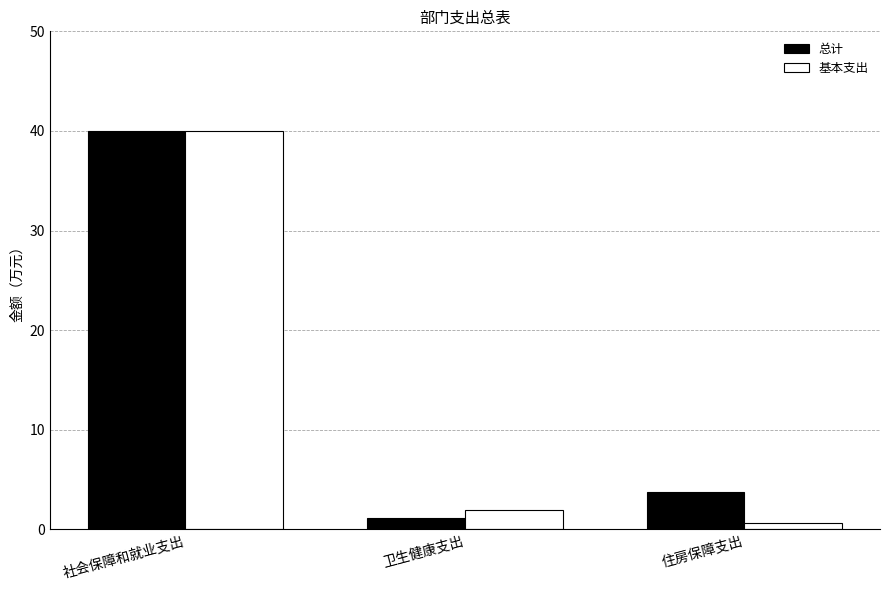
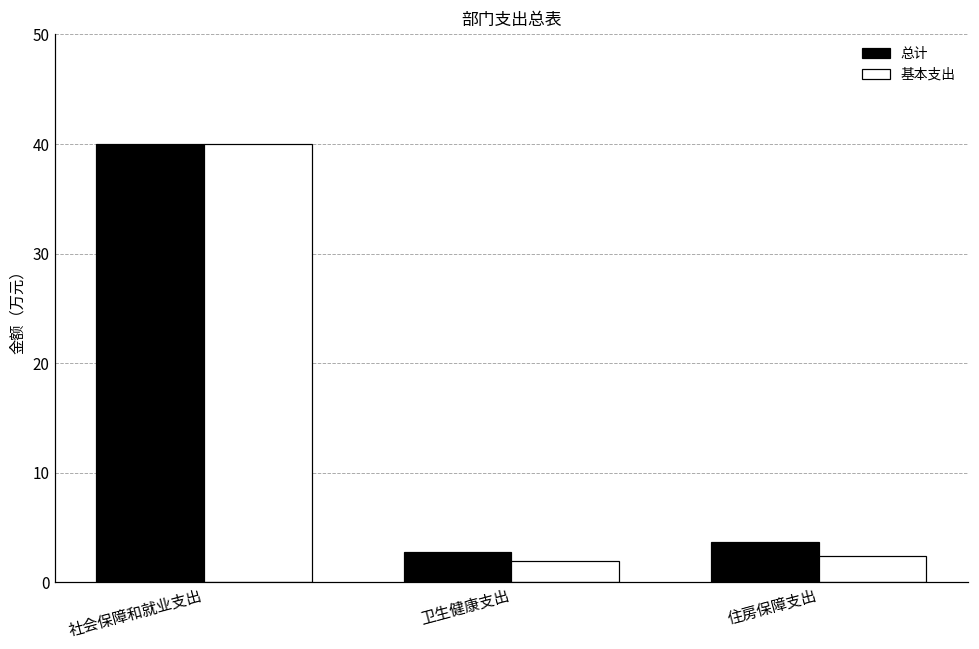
  {
    "总计": {
      "社会保障和就业支出": 40,
-     "卫生健康支出": 1,
+     "卫生健康支出": 3,
      "住房保障支出": 4
    },
    "基本支出": {
      "社会保障和就业支出": 40,
      "卫生健康支出": 2,
-     "住房保障支出": 1
+     "住房保障支出": 2
    }
  }
